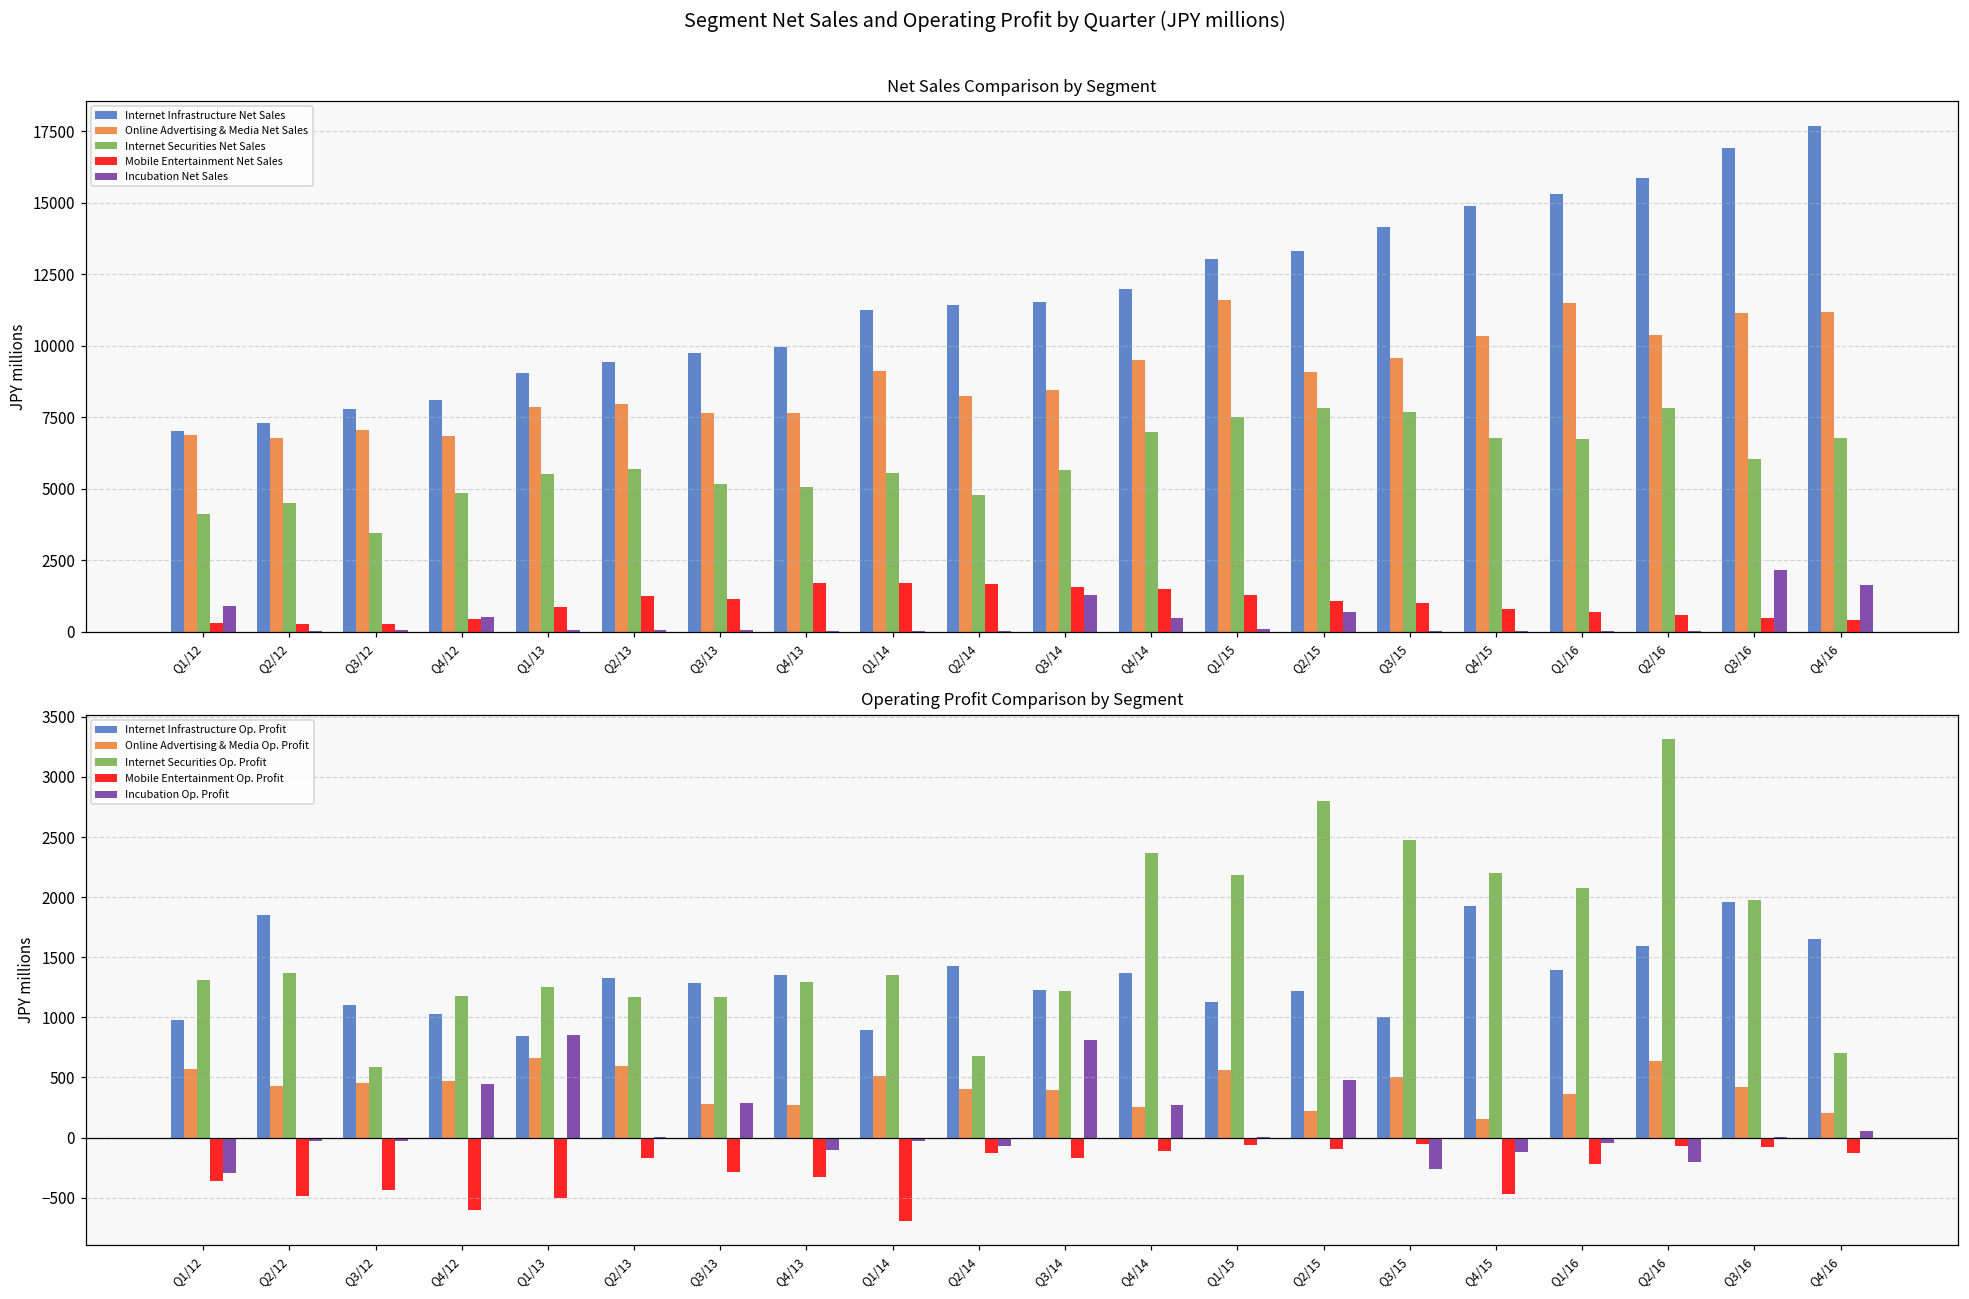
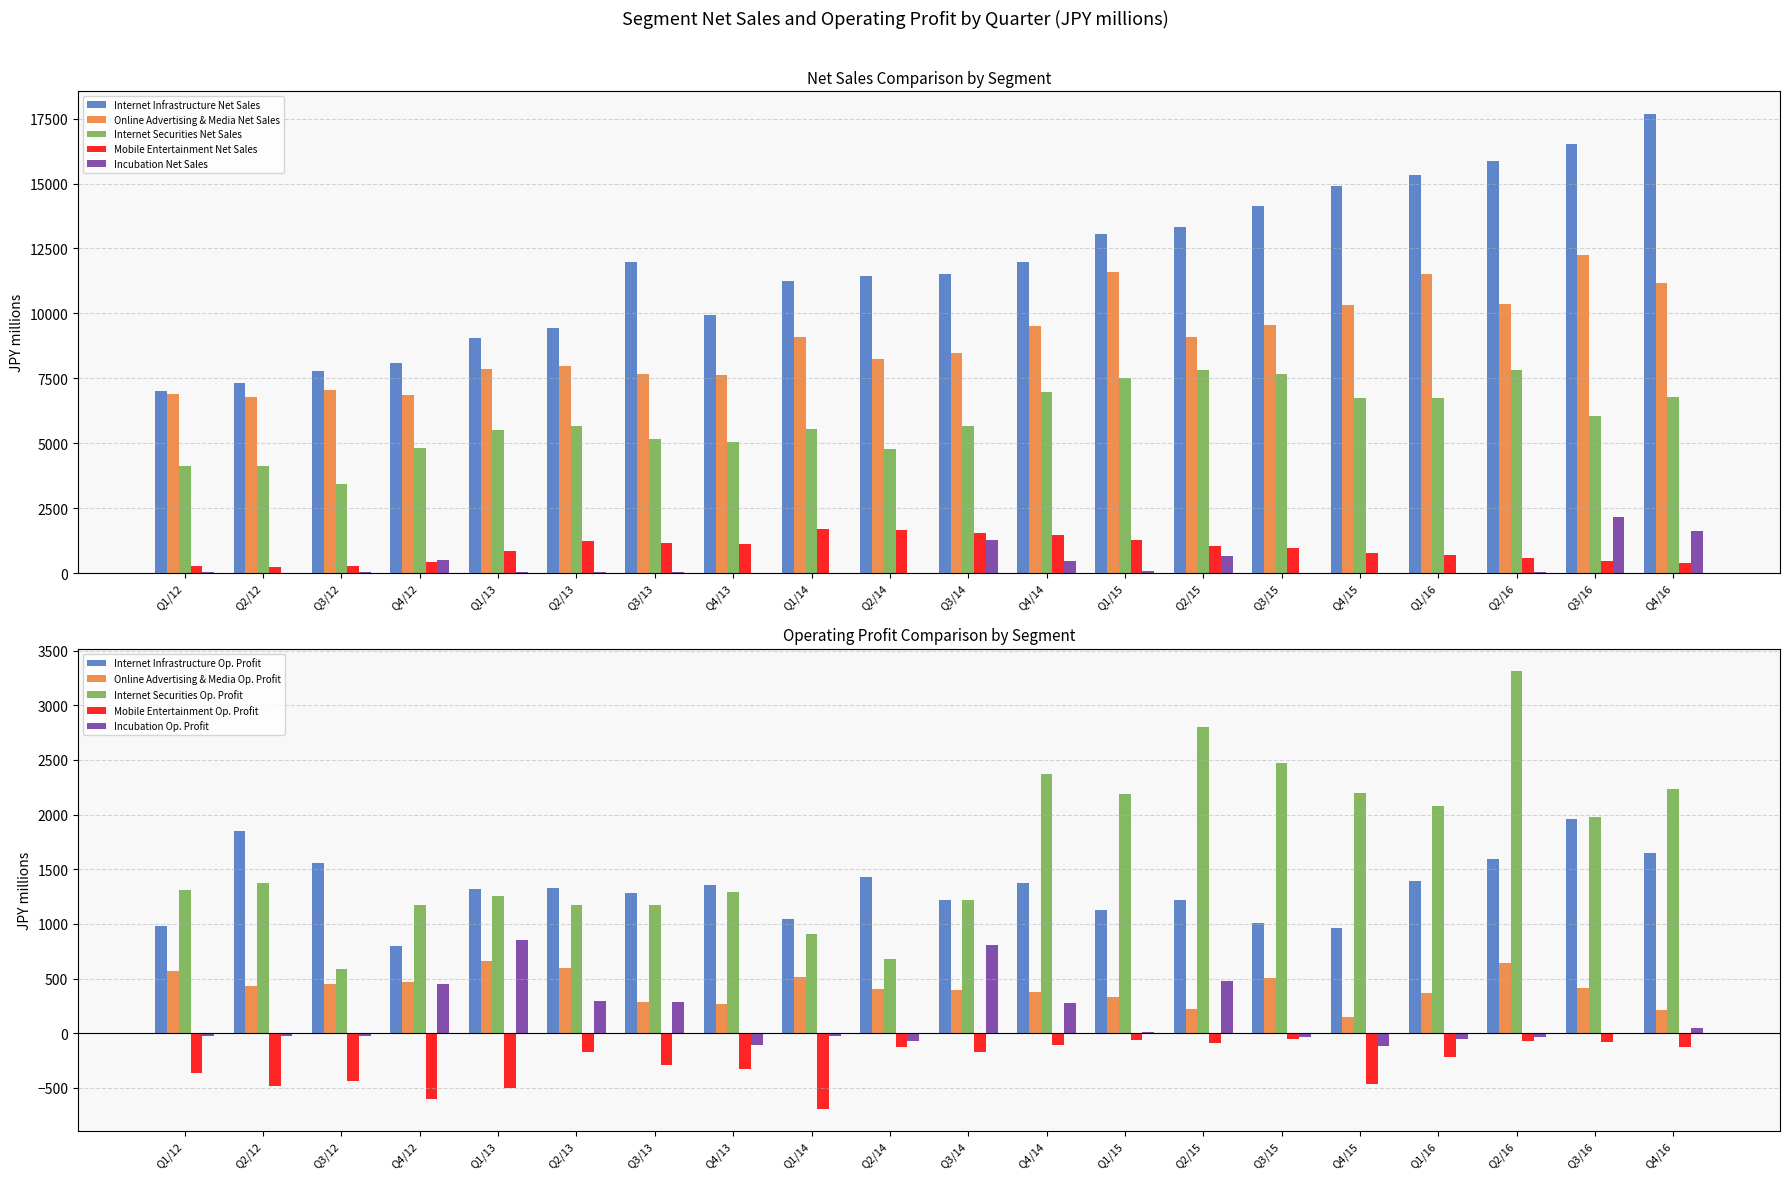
  {
    "Net Sales Comparison by Segment": {
      "Internet Infrastructure Net Sales": {
        "Q1/12": 7000,
        "Q2/12": 7300,
        "Q3/12": 7800,
        "Q4/12": 8100,
        "Q1/13": 9100,
        "Q2/13": 9400,
-       "Q3/13": 9700,
+       "Q3/13": 12000,
        "Q4/13": 10000,
        "Q1/14": 11200,
        "Q2/14": 11400,
        "Q3/14": 11500,
        "Q4/14": 12000,
        "Q1/15": 13000,
        "Q2/15": 13300,
        "Q3/15": 14100,
        "Q4/15": 14900,
        "Q1/16": 15300,
        "Q2/16": 15900,
-       "Q3/16": 16900,
+       "Q3/16": 16500,
        "Q4/16": 17700
      },
      "Online Advertising & Media Net Sales": {
        "Q1/12": 6900,
        "Q2/12": 6800,
        "Q3/12": 7100,
        "Q4/12": 6800,
        "Q1/13": 7900,
        "Q2/13": 8000,
        "Q3/13": 7700,
        "Q4/13": 7600,
        "Q1/14": 9100,
        "Q2/14": 8200,
        "Q3/14": 8500,
        "Q4/14": 9500,
        "Q1/15": 11600,
        "Q2/15": 9100,
        "Q3/15": 9600,
        "Q4/15": 10300,
        "Q1/16": 11500,
        "Q2/16": 10400,
-       "Q3/16": 11100,
+       "Q3/16": 12300,
        "Q4/16": 11200
      },
      "Internet Securities Net Sales": {
        "Q1/12": 4100,
-       "Q2/12": 4500,
+       "Q2/12": 4100,
        "Q3/12": 3400,
        "Q4/12": 4800,
        "Q1/13": 5500,
        "Q2/13": 5700,
        "Q3/13": 5200,
        "Q4/13": 5100,
        "Q1/14": 5600,
        "Q2/14": 4800,
        "Q3/14": 5700,
        "Q4/14": 7000,
        "Q1/15": 7500,
        "Q2/15": 7800,
        "Q3/15": 7700,
        "Q4/15": 6800,
        "Q1/16": 6700,
        "Q2/16": 7800,
        "Q3/16": 6000,
        "Q4/16": 6800
      },
      "Mobile Entertainment Net Sales": {
        "Q1/12": 300,
        "Q2/12": 200,
        "Q3/12": 300,
        "Q4/12": 400,
        "Q1/13": 900,
        "Q2/13": 1200,
        "Q3/13": 1100,
-       "Q4/13": 1700,
+       "Q4/13": 1100,
        "Q1/14": 1700,
        "Q2/14": 1700,
        "Q3/14": 1500,
        "Q4/14": 1500,
        "Q1/15": 1300,
        "Q2/15": 1100,
        "Q3/15": 1000,
        "Q4/15": 800,
        "Q1/16": 700,
        "Q2/16": 600,
        "Q3/16": 500,
        "Q4/16": 400
      },
      "Incubation Net Sales": {
-       "Q1/12": 900,
+       "Q1/12": 0,
        "Q4/12": 500,
        "Q3/14": 1300,
        "Q4/14": 500,
        "Q1/15": 100,
        "Q2/15": 700,
        "Q3/16": 2200,
        "Q4/16": 1600
      }
    },
    "Operating Profit Comparison by Segment": {
      "Internet Infrastructure Op. Profit": {
        "Q1/12": 980,
        "Q2/12": 1850,
-       "Q3/12": 1100,
-       "Q4/12": 1030,
-       "Q1/13": 850,
+       "Q3/12": 1560,
+       "Q4/12": 800,
+       "Q1/13": 1320,
        "Q2/13": 1330,
        "Q3/13": 1280,
        "Q4/13": 1350,
-       "Q1/14": 890,
+       "Q1/14": 1050,
        "Q2/14": 1430,
        "Q3/14": 1220,
        "Q4/14": 1370,
        "Q1/15": 1130,
        "Q2/15": 1220,
        "Q3/15": 1010,
-       "Q4/15": 1930,
+       "Q4/15": 960,
        "Q1/16": 1390,
        "Q2/16": 1600,
        "Q3/16": 1960,
        "Q4/16": 1650
      },
      "Online Advertising & Media Op. Profit": {
        "Q1/12": 570,
        "Q2/12": 430,
        "Q3/12": 450,
        "Q4/12": 470,
        "Q1/13": 660,
        "Q2/13": 590,
        "Q3/13": 280,
        "Q4/13": 270,
        "Q1/14": 510,
        "Q2/14": 410,
        "Q3/14": 400,
-       "Q4/14": 260,
-       "Q1/15": 560,
+       "Q4/14": 380,
+       "Q1/15": 330,
        "Q2/15": 220,
        "Q3/15": 510,
        "Q4/15": 150,
        "Q1/16": 370,
        "Q2/16": 640,
        "Q3/16": 420,
        "Q4/16": 210
      },
      "Internet Securities Op. Profit": {
        "Q1/12": 1310,
        "Q2/12": 1370,
        "Q3/12": 580,
        "Q4/12": 1170,
        "Q1/13": 1250,
        "Q2/13": 1170,
        "Q3/13": 1170,
        "Q4/13": 1300,
-       "Q1/14": 1350,
+       "Q1/14": 910,
        "Q2/14": 680,
        "Q3/14": 1220,
        "Q4/14": 2370,
        "Q1/15": 2190,
        "Q2/15": 2800,
        "Q3/15": 2480,
        "Q4/15": 2200,
        "Q1/16": 2080,
        "Q2/16": 3320,
        "Q3/16": 1980,
-       "Q4/16": 700
+       "Q4/16": 2240
      },
      "Mobile Entertainment Op. Profit": {
        "Q1/12": -360,
        "Q2/12": -480,
        "Q3/12": -430,
        "Q4/12": -600,
        "Q1/13": -500,
        "Q2/13": -170,
        "Q3/13": -290,
        "Q4/13": -330,
        "Q1/14": -690,
        "Q2/14": -130,
        "Q3/14": -170,
        "Q4/14": -110,
        "Q1/15": -60,
        "Q2/15": -90,
        "Q3/15": -60,
        "Q4/15": -470,
        "Q1/16": -220,
        "Q2/16": -70,
        "Q3/16": -80,
        "Q4/16": -130
      },
      "Incubation Op. Profit": {
-       "Q1/12": -300,
+       "Q1/12": -30,
        "Q2/12": -30,
        "Q3/12": -30,
        "Q4/12": 450,
        "Q1/13": 850,
-       "Q2/13": 0,
+       "Q2/13": 290,
        "Q3/13": 290,
        "Q4/13": -100,
        "Q1/14": -30,
        "Q2/14": -70,
        "Q3/14": 810,
        "Q4/14": 270,
        "Q2/15": 480,
-       "Q3/15": -270,
+       "Q3/15": -40,
        "Q4/15": -120,
        "Q1/16": -50,
-       "Q2/16": -200,
+       "Q2/16": -40,
        "Q4/16": 50
      }
    }
  }
